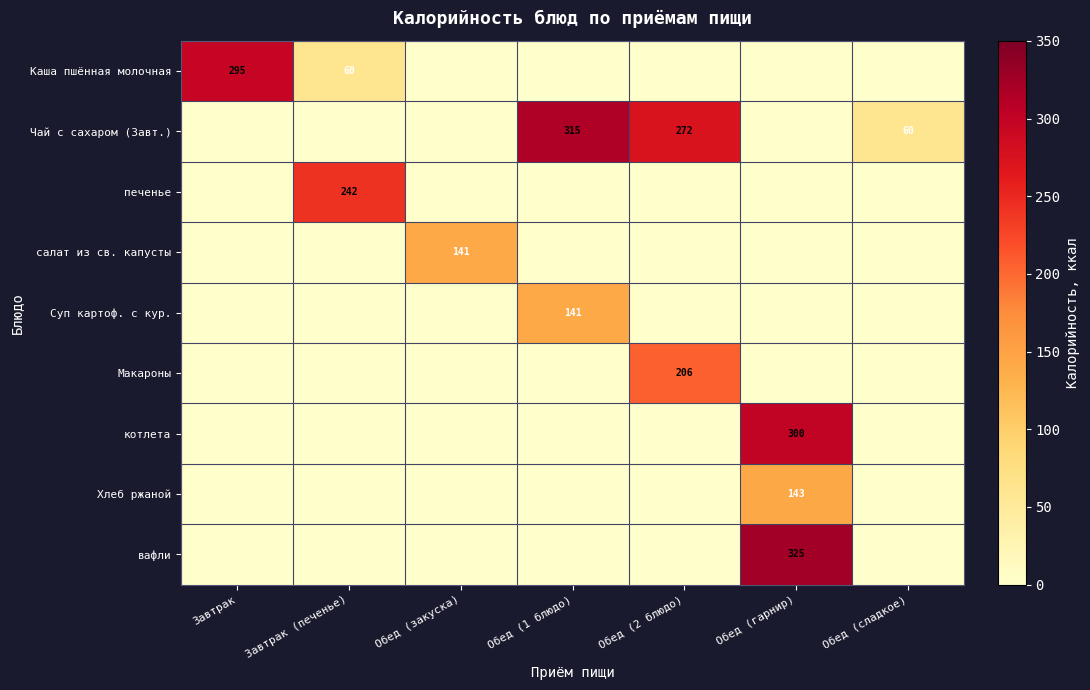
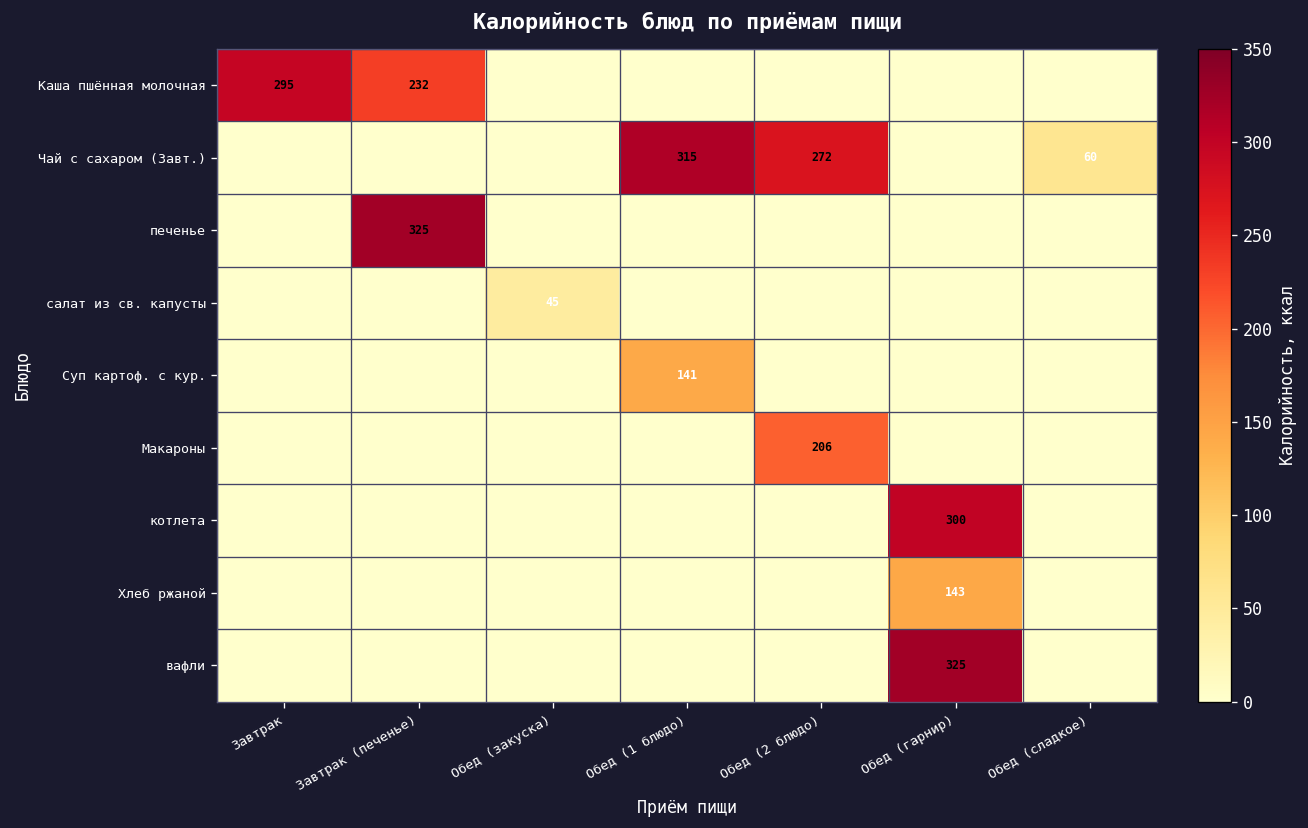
  {
    "Каша пшённая молочная": {
      "Завтрак": 295,
-     "Завтрак (печенье)": 60
+     "Завтрак (печенье)": 232
    },
    "Чай с сахаром (Завт.)": {
      "Обед (1 блюдо)": 315,
      "Обед (2 блюдо)": 272,
      "Обед (сладкое)": 60
    },
    "печенье": {
-     "Завтрак (печенье)": 242
+     "Завтрак (печенье)": 325
    },
    "салат из св. капусты": {
-     "Обед (закуска)": 141
+     "Обед (закуска)": 45
    },
    "Суп картоф. с кур.": {
      "Обед (1 блюдо)": 141
    },
    "Макароны": {
      "Обед (2 блюдо)": 206
    },
    "котлета": {
      "Обед (гарнир)": 300
    },
    "Хлеб ржаной": {
      "Обед (гарнир)": 143
    },
    "вафли": {
      "Обед (гарнир)": 325
    }
  }
